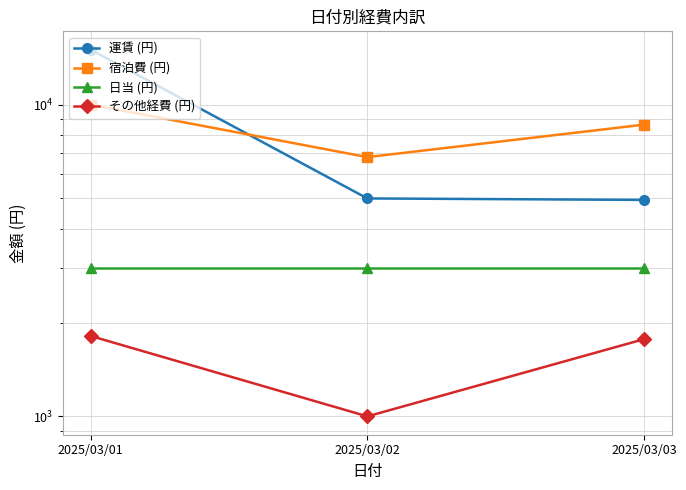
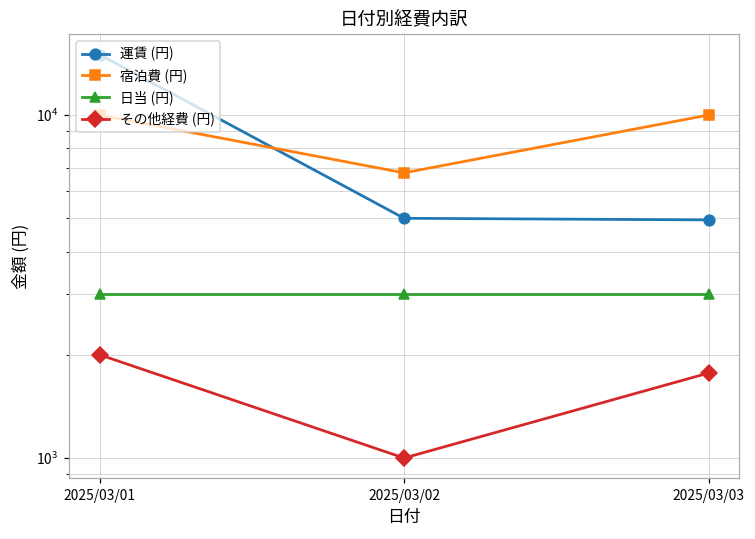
  {
    "運賃 (円)": {
      "2025/03/02": 5000,
      "2025/03/03": 4900
    },
    "宿泊費 (円)": {
      "2025/03/02": 6800,
-     "2025/03/03": 8600
+     "2025/03/03": 10000
    },
    "日当 (円)": {
      "2025/03/01": 3000,
      "2025/03/02": 3000,
      "2025/03/03": 3000
    },
    "その他経費 (円)": {
-     "2025/03/01": 1800,
+     "2025/03/01": 2000,
      "2025/03/02": 1000,
      "2025/03/03": 1800
    }
  }
